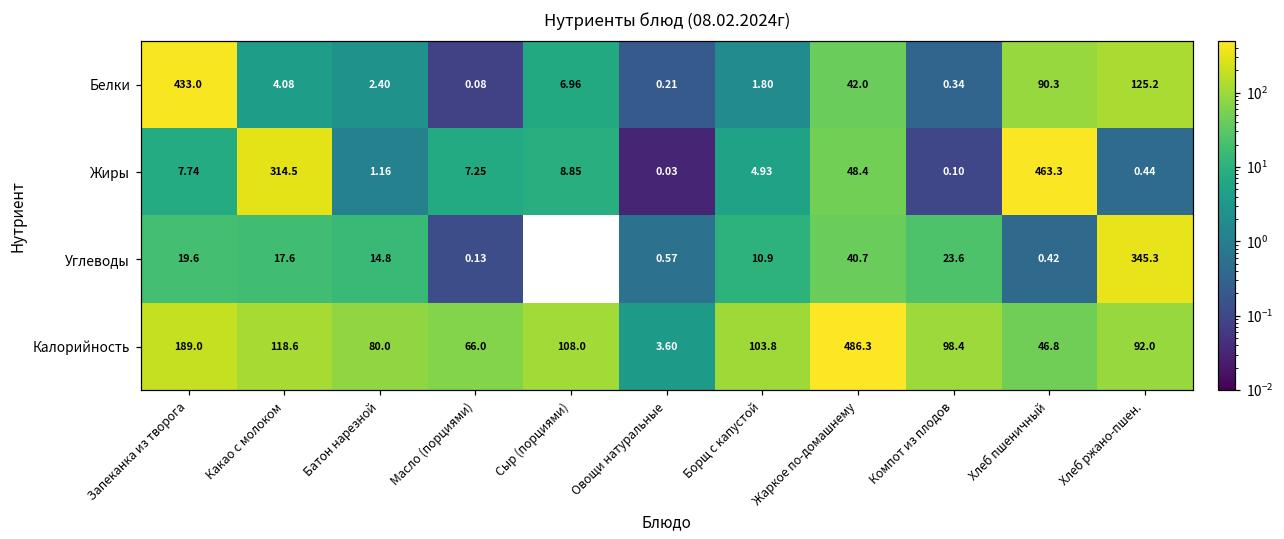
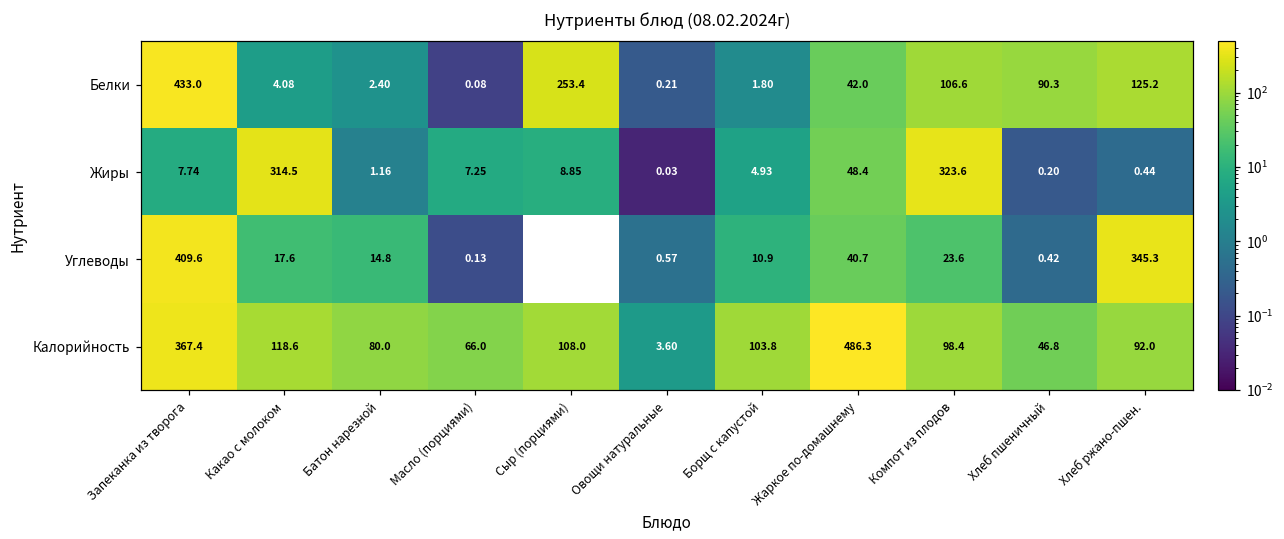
  {
    "Белки": {
      "Запеканка из творога": 433.0,
      "Какао с молоком": 4.08,
      "Батон нарезной": 2.40,
      "Масло (порциями)": 0.08,
-     "Сыр (порциями)": 6.96,
+     "Сыр (порциями)": 253.4,
      "Овощи натуральные": 0.21,
      "Борщ с капустой": 1.80,
      "Жаркое по-домашнему": 42.0,
-     "Компот из плодов": 0.34,
+     "Компот из плодов": 106.6,
      "Хлеб пшеничный": 90.3,
      "Хлеб ржано-пшен.": 125.2
    },
    "Жиры": {
      "Запеканка из творога": 7.74,
      "Какао с молоком": 314.5,
      "Батон нарезной": 1.16,
      "Масло (порциями)": 7.25,
      "Сыр (порциями)": 8.85,
      "Овощи натуральные": 0.03,
      "Борщ с капустой": 4.93,
      "Жаркое по-домашнему": 48.4,
-     "Компот из плодов": 0.10,
-     "Хлеб пшеничный": 463.3,
+     "Компот из плодов": 323.6,
+     "Хлеб пшеничный": 0.20,
      "Хлеб ржано-пшен.": 0.44
    },
    "Углеводы": {
-     "Запеканка из творога": 19.6,
+     "Запеканка из творога": 409.6,
      "Какао с молоком": 17.6,
      "Батон нарезной": 14.8,
      "Масло (порциями)": 0.13,
      "Овощи натуральные": 0.57,
      "Борщ с капустой": 10.9,
      "Жаркое по-домашнему": 40.7,
      "Компот из плодов": 23.6,
      "Хлеб пшеничный": 0.42,
      "Хлеб ржано-пшен.": 345.3
    },
    "Калорийность": {
-     "Запеканка из творога": 189.0,
+     "Запеканка из творога": 367.4,
      "Какао с молоком": 118.6,
      "Батон нарезной": 80.0,
      "Масло (порциями)": 66.0,
      "Сыр (порциями)": 108.0,
      "Овощи натуральные": 3.60,
      "Борщ с капустой": 103.8,
      "Жаркое по-домашнему": 486.3,
      "Компот из плодов": 98.4,
      "Хлеб пшеничный": 46.8,
      "Хлеб ржано-пшен.": 92.0
    }
  }
